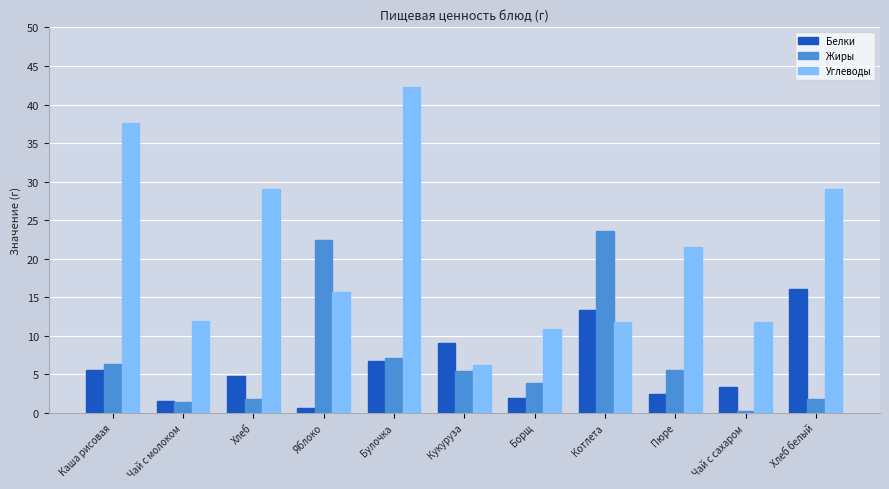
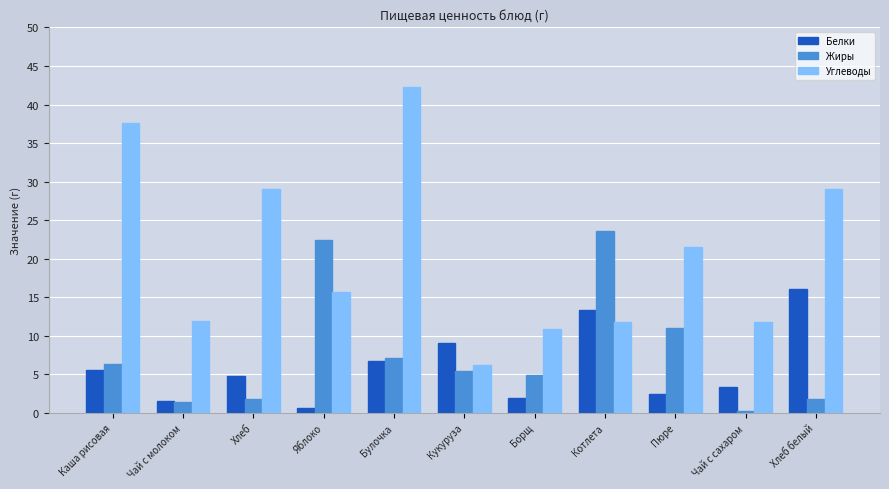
  {
    "Белки": {
      "Каша рисовая": 6,
      "Чай с молоком": 2,
      "Хлеб": 5,
      "Яблоко": 1,
      "Булочка": 7,
      "Кукуруза": 9,
      "Борщ": 2,
      "Котлета": 13,
      "Пюре": 2,
      "Чай с сахаром": 3,
      "Хлеб белый": 16
    },
    "Жиры": {
      "Каша рисовая": 6,
      "Чай с молоком": 1,
      "Хлеб": 2,
      "Яблоко": 22,
      "Булочка": 7,
      "Кукуруза": 5,
-     "Борщ": 4,
+     "Борщ": 5,
      "Котлета": 24,
-     "Пюре": 6,
+     "Пюре": 11,
      "Хлеб белый": 2
    },
    "Углеводы": {
      "Каша рисовая": 38,
      "Чай с молоком": 12,
      "Хлеб": 29,
      "Яблоко": 16,
      "Булочка": 42,
      "Кукуруза": 6,
      "Борщ": 11,
      "Котлета": 12,
      "Пюре": 22,
      "Чай с сахаром": 12,
      "Хлеб белый": 29
    }
  }
